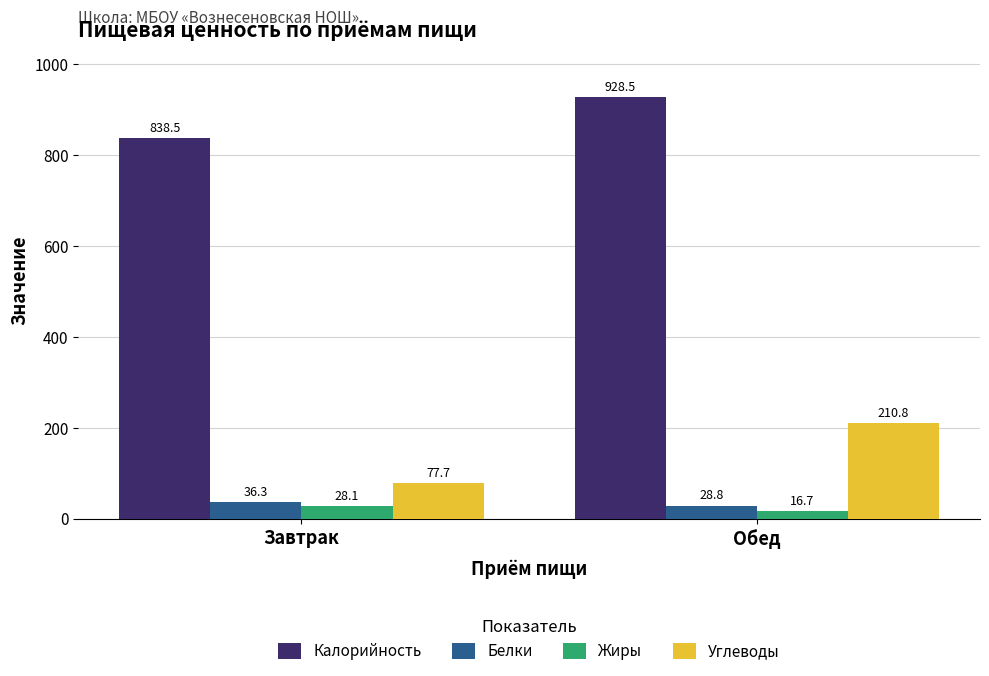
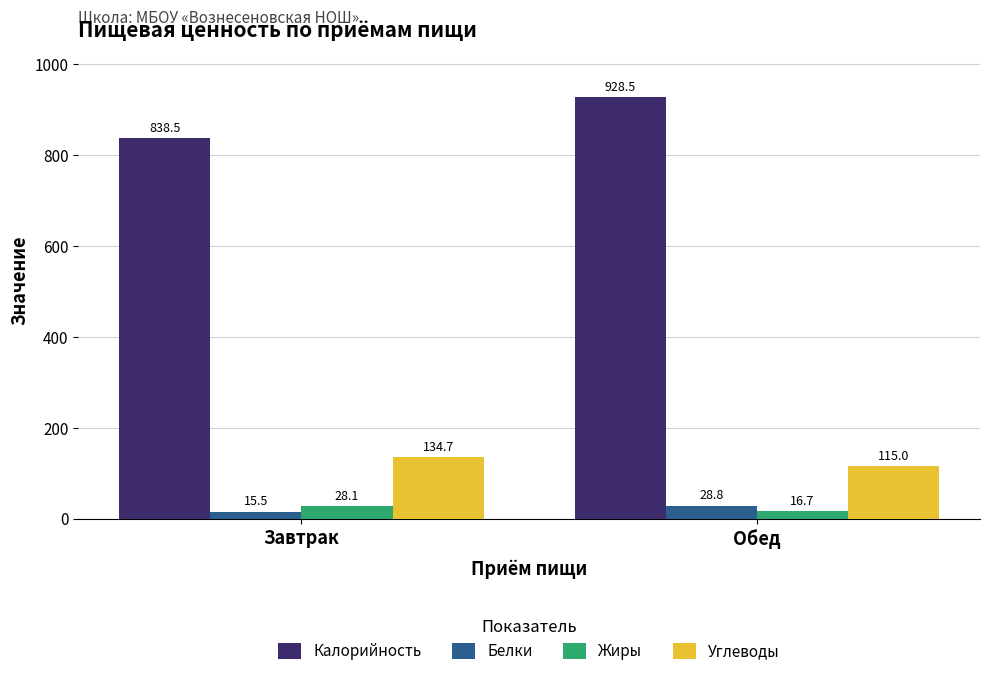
  {
    "Калорийность": {
      "Завтрак": 838.5,
      "Обед": 928.5
    },
    "Белки": {
-     "Завтрак": 36.3,
+     "Завтрак": 15.5,
      "Обед": 28.8
    },
    "Жиры": {
      "Завтрак": 28.1,
      "Обед": 16.7
    },
    "Углеводы": {
-     "Завтрак": 77.7,
-     "Обед": 210.8
+     "Завтрак": 134.7,
+     "Обед": 115.0
    }
  }
